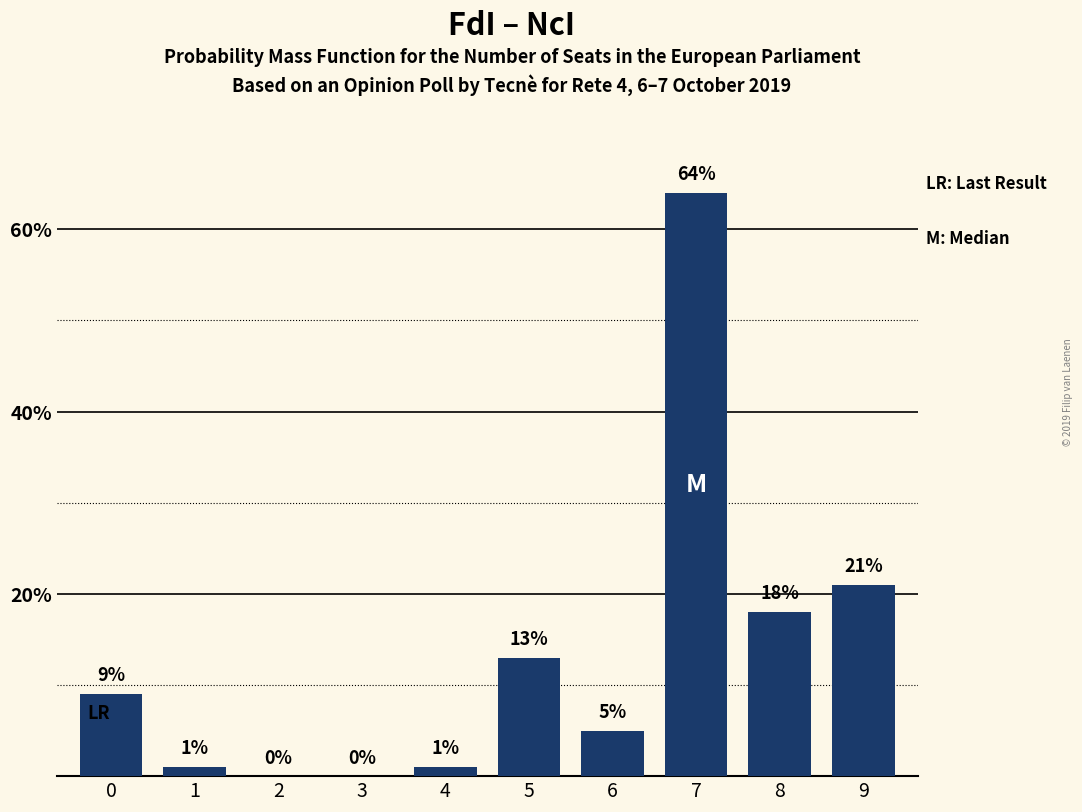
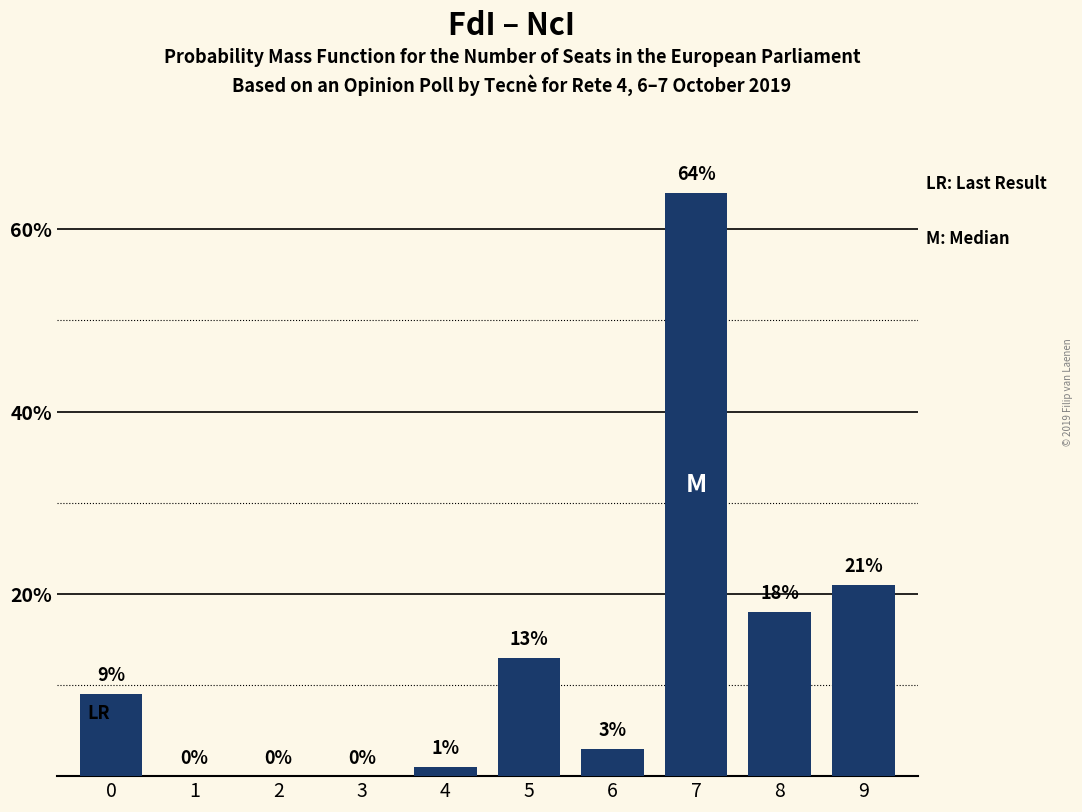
  {
    "0": "9%",
-   "1": "1%",
+   "1": "0%",
    "2": "0%",
    "3": "0%",
    "4": "1%",
    "5": "13%",
-   "6": "5%",
+   "6": "3%",
    "7": "64%",
    "8": "18%",
    "9": "21%"
  }
